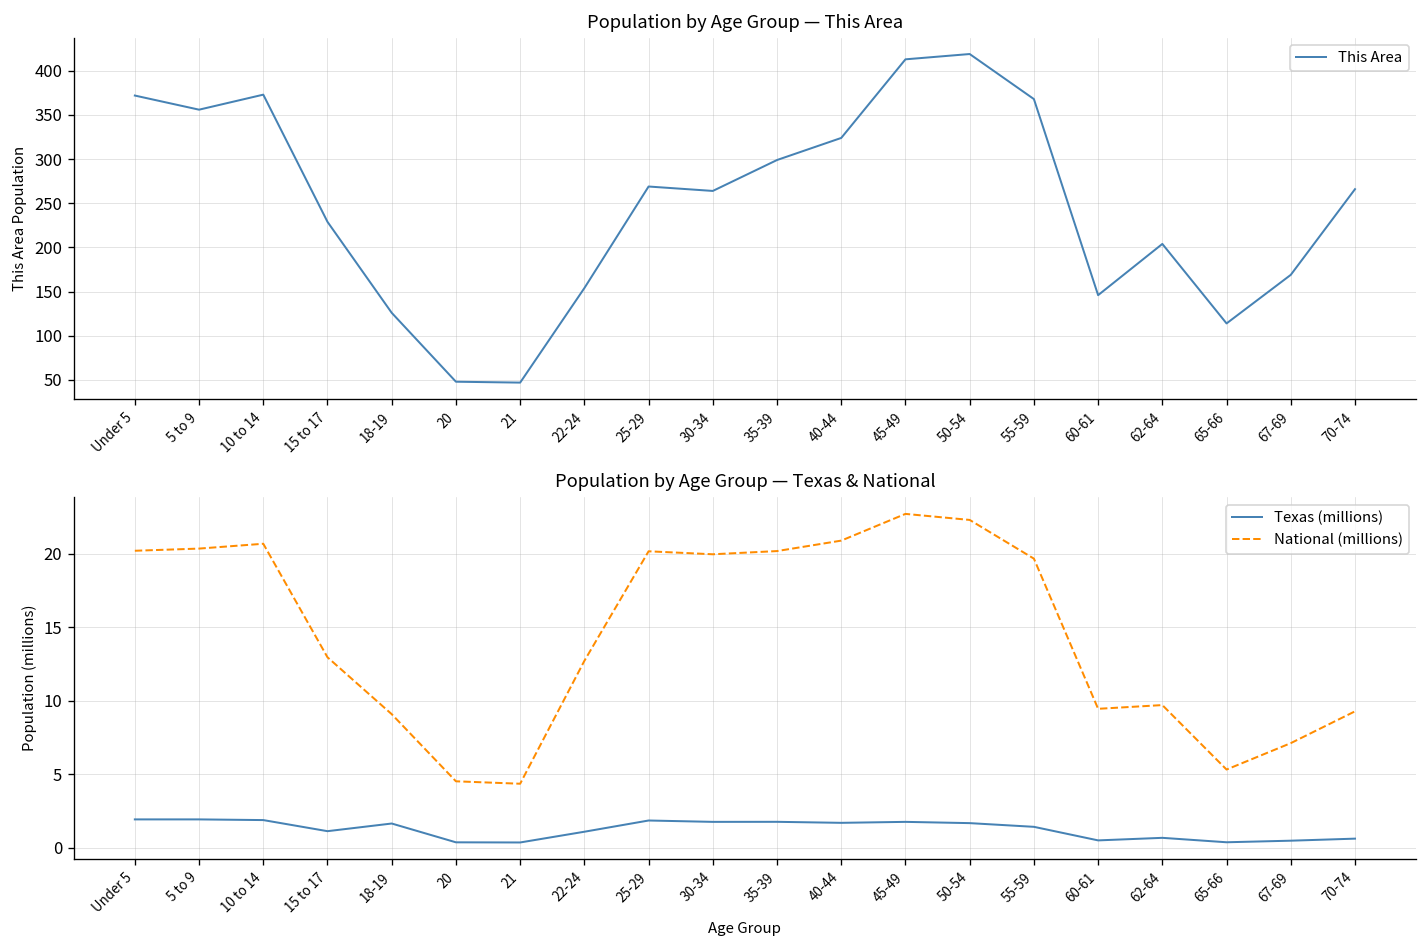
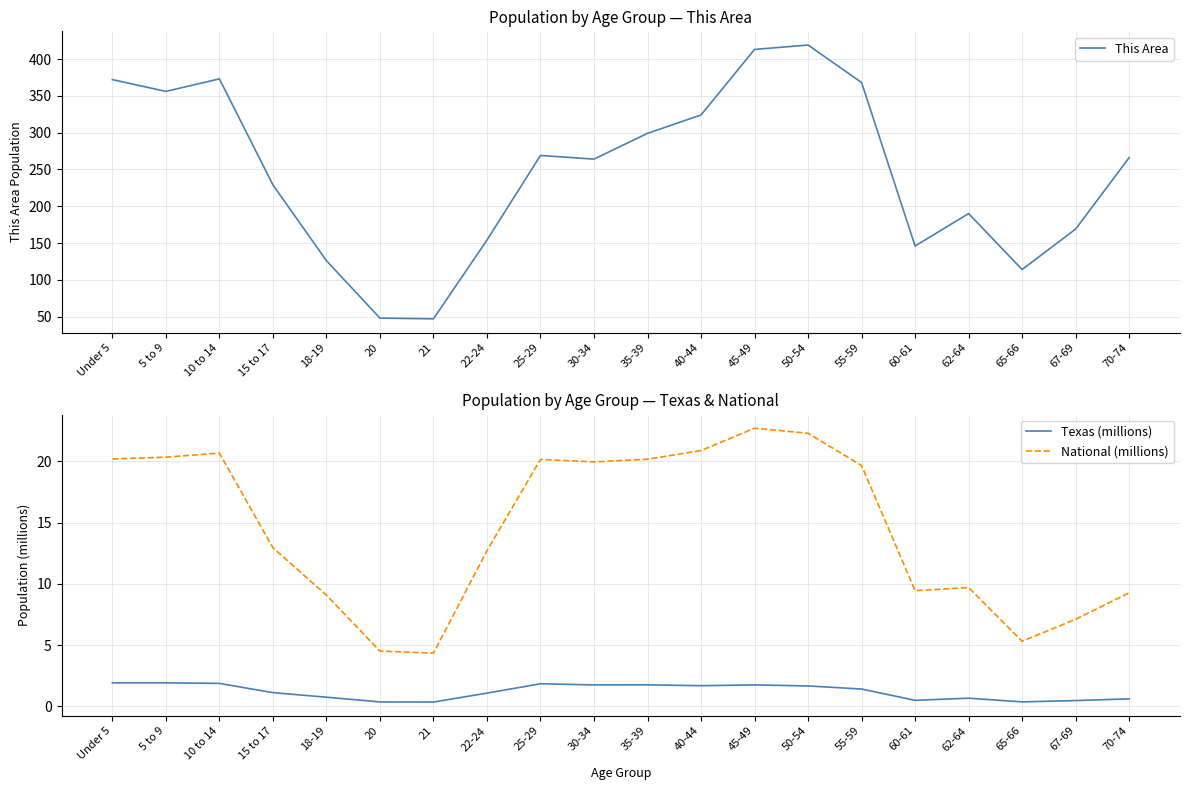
  {
    "Population by Age Group — This Area": {
      "Under 5": 370,
      "5 to 9": 360,
      "10 to 14": 370,
      "15 to 17": 230,
      "18-19": 130,
      "20": 50,
      "21": 50,
      "22-24": 150,
      "25-29": 270,
      "30-34": 260,
      "35-39": 300,
      "40-44": 320,
      "45-49": 410,
      "50-54": 420,
      "55-59": 370,
      "60-61": 150,
-     "62-64": 200,
+     "62-64": 190,
      "65-66": 110,
      "67-69": 170,
      "70-74": 270
    },
    "Population by Age Group — Texas & National": {
      "Texas (millions)": {
        "Under 5": 1.9,
        "5 to 9": 1.9,
        "10 to 14": 1.9,
        "15 to 17": 1.1,
-       "18-19": 1.6,
+       "18-19": 0.8,
        "20": 0.4,
        "21": 0.4,
        "22-24": 1.1,
        "25-29": 1.9,
        "30-34": 1.8,
        "35-39": 1.8,
        "40-44": 1.7,
        "45-49": 1.8,
        "50-54": 1.7,
        "55-59": 1.4,
        "60-61": 0.5,
        "62-64": 0.7,
        "65-66": 0.4,
        "67-69": 0.5,
        "70-74": 0.6
      },
      "National (millions)": {
        "Under 5": 20.2,
        "5 to 9": 20.3,
        "10 to 14": 20.7,
        "15 to 17": 13.0,
        "18-19": 9.1,
        "20": 4.5,
        "21": 4.4,
        "22-24": 12.7,
        "25-29": 20.2,
        "30-34": 20.0,
        "35-39": 20.2,
        "40-44": 20.9,
        "45-49": 22.7,
        "50-54": 22.3,
        "55-59": 19.7,
        "60-61": 9.5,
        "62-64": 9.7,
        "65-66": 5.3,
        "67-69": 7.1,
        "70-74": 9.3
      }
    }
  }
